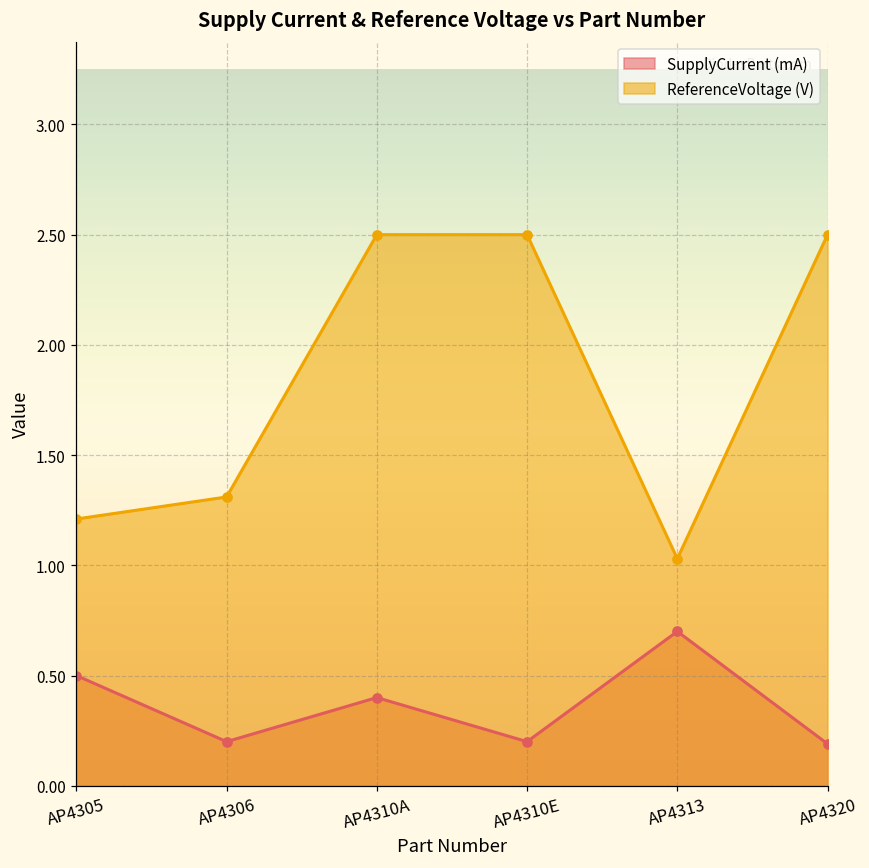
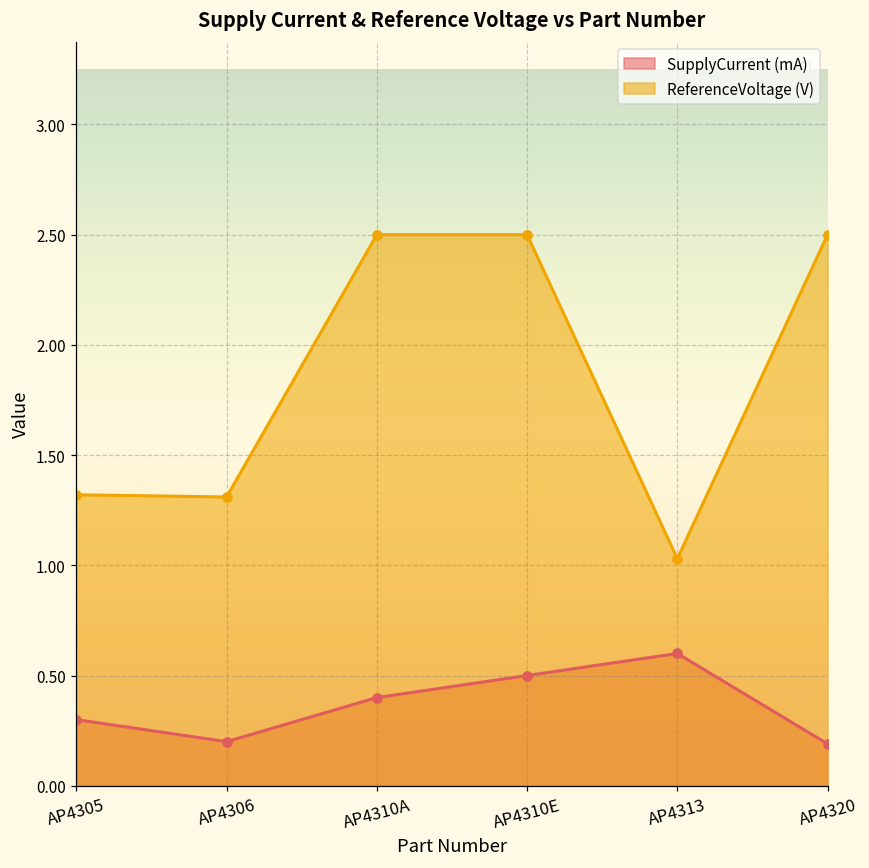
  {
    "SupplyCurrent (mA)": {
-     "AP4305": 0.5,
+     "AP4305": 0.3,
      "AP4306": 0.2,
      "AP4310A": 0.4,
-     "AP4310E": 0.2,
-     "AP4313": 0.7,
+     "AP4310E": 0.5,
+     "AP4313": 0.6,
      "AP4320": 0.2
    },
    "ReferenceVoltage (V)": {
-     "AP4305": 1.21,
+     "AP4305": 1.32,
      "AP4306": 1.31,
      "AP4310A": 2.50,
      "AP4310E": 2.50,
      "AP4313": 1.03,
      "AP4320": 2.50
    }
  }
